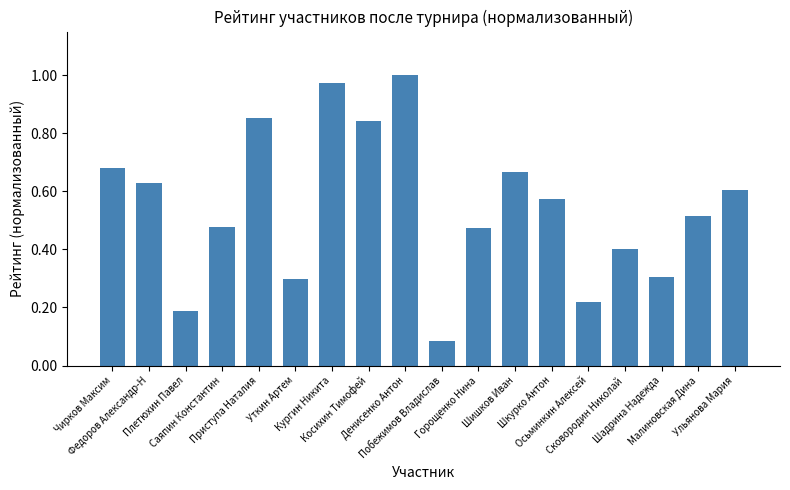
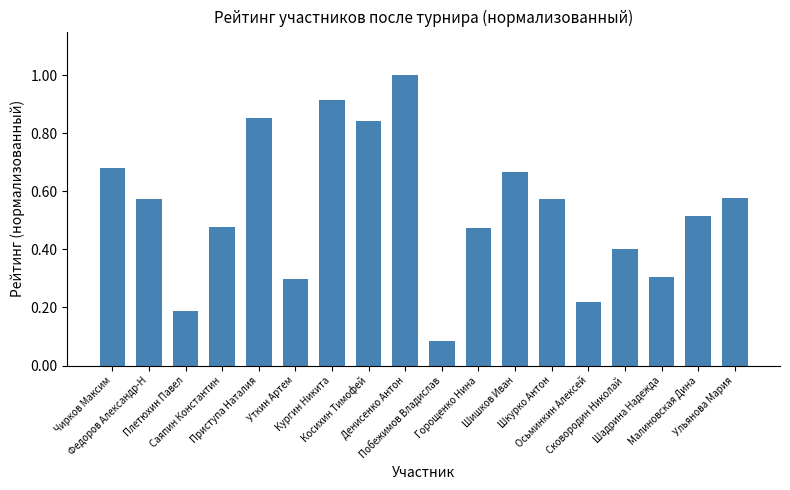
  {
    "Чирков Максим": 0.68,
-   "Федоров Александр-Н": 0.63,
+   "Федоров Александр-Н": 0.57,
    "Плетюхин Павел": 0.19,
    "Саяпин Константин": 0.48,
    "Приступа Наталия": 0.85,
    "Уткин Артем": 0.30,
-   "Кургин Никита": 0.97,
+   "Кургин Никита": 0.91,
    "Косихин Тимофей": 0.84,
    "Денисенко Антон": 1.00,
    "Побежимов Владислав": 0.09,
    "Горощенко Нина": 0.47,
    "Шишков Иван": 0.67,
    "Шкурко Антон": 0.57,
    "Осьминкин Алексей": 0.22,
    "Сковородин Николай": 0.40,
    "Шадрина Надежда": 0.30,
    "Малиновская Дина": 0.52,
-   "Ульянова Мария": 0.61
+   "Ульянова Мария": 0.58
  }
